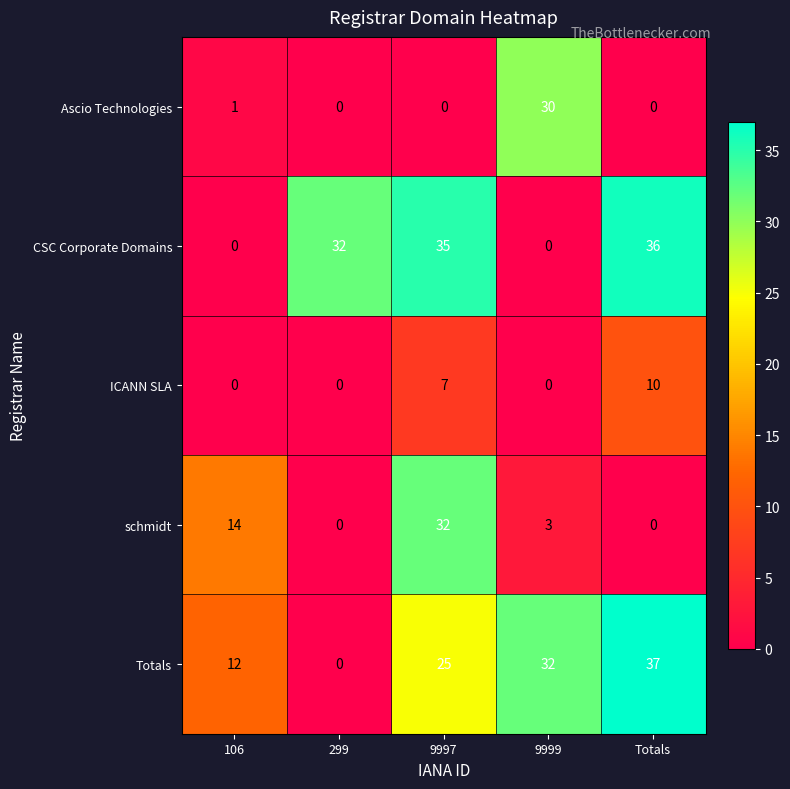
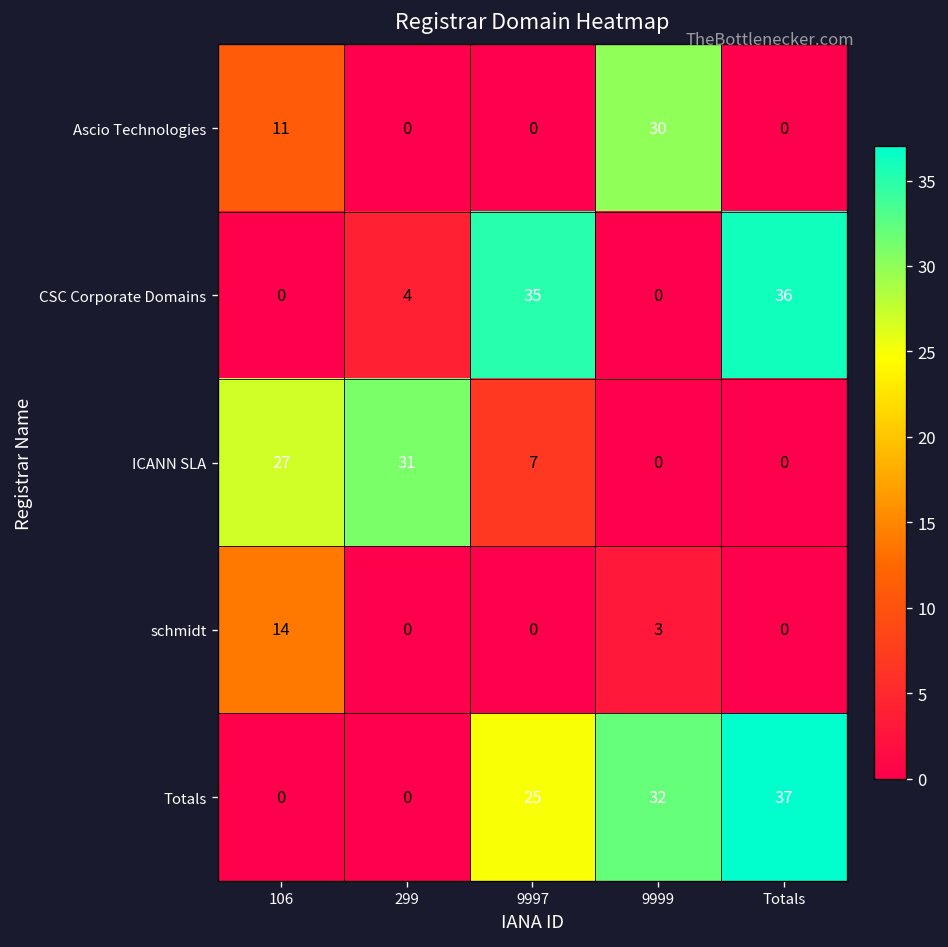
  {
    "Ascio Technologies": {
-     "106": 1,
+     "106": 11,
      "299": 0,
      "9997": 0,
      "9999": 30,
      "Totals": 0
    },
    "CSC Corporate Domains": {
      "106": 0,
-     "299": 32,
+     "299": 4,
      "9997": 35,
      "9999": 0,
      "Totals": 36
    },
    "ICANN SLA": {
-     "106": 0,
-     "299": 0,
+     "106": 27,
+     "299": 31,
      "9997": 7,
      "9999": 0,
-     "Totals": 10
+     "Totals": 0
    },
    "schmidt": {
      "106": 14,
      "299": 0,
-     "9997": 32,
+     "9997": 0,
      "9999": 3,
      "Totals": 0
    },
    "Totals": {
-     "106": 12,
+     "106": 0,
      "299": 0,
      "9997": 25,
      "9999": 32,
      "Totals": 37
    }
  }
